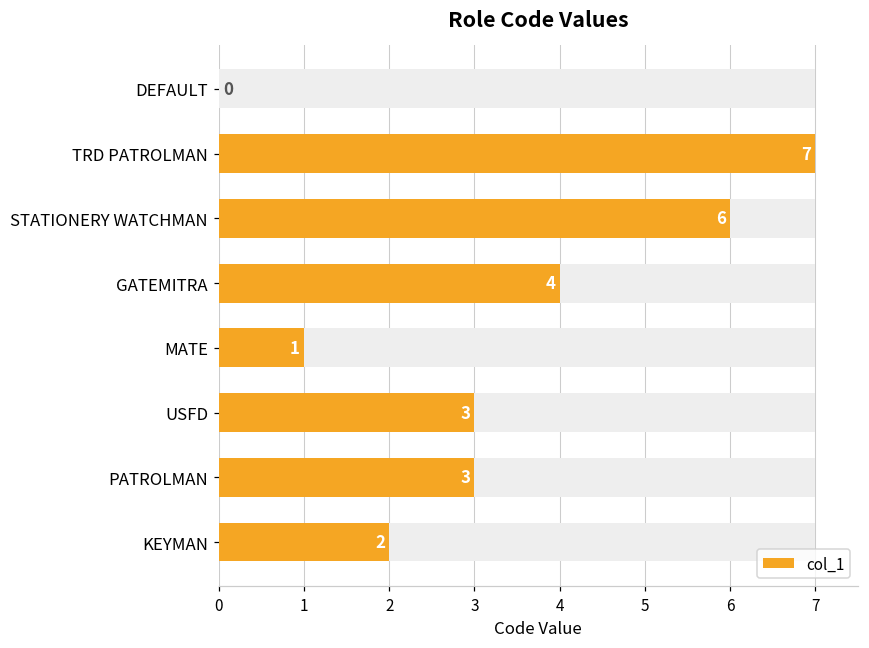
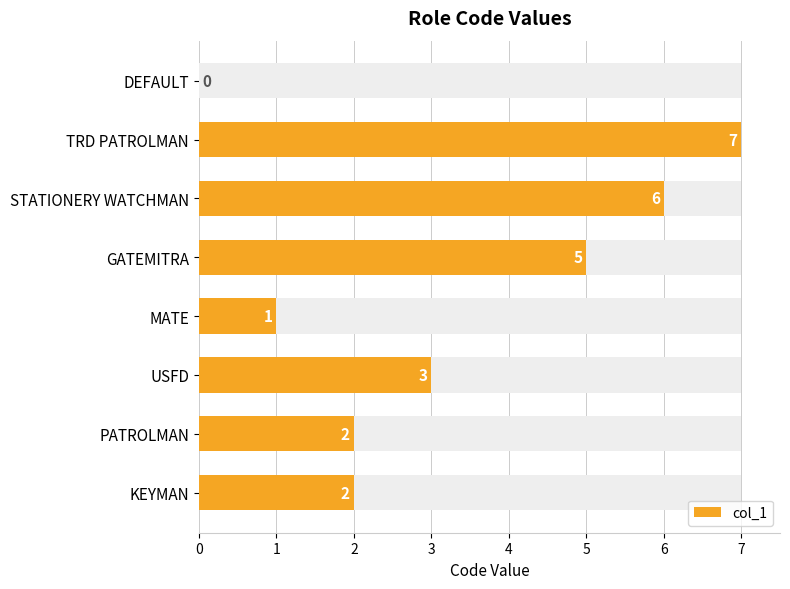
  {
    "col_1": {
      "DEFAULT": 0,
      "TRD PATROLMAN": 7,
-     "GATEMITRA": 4,
-     "PATROLMAN": 3
+     "GATEMITRA": 5,
+     "PATROLMAN": 2
    }
  }
